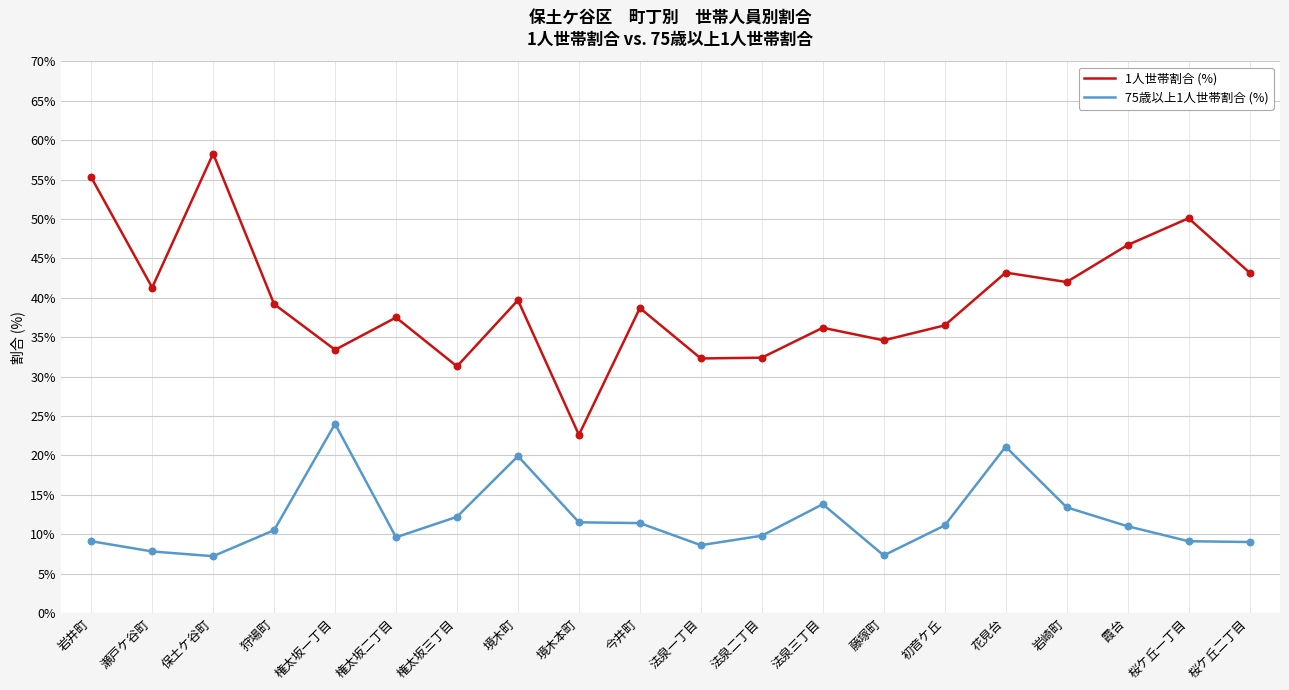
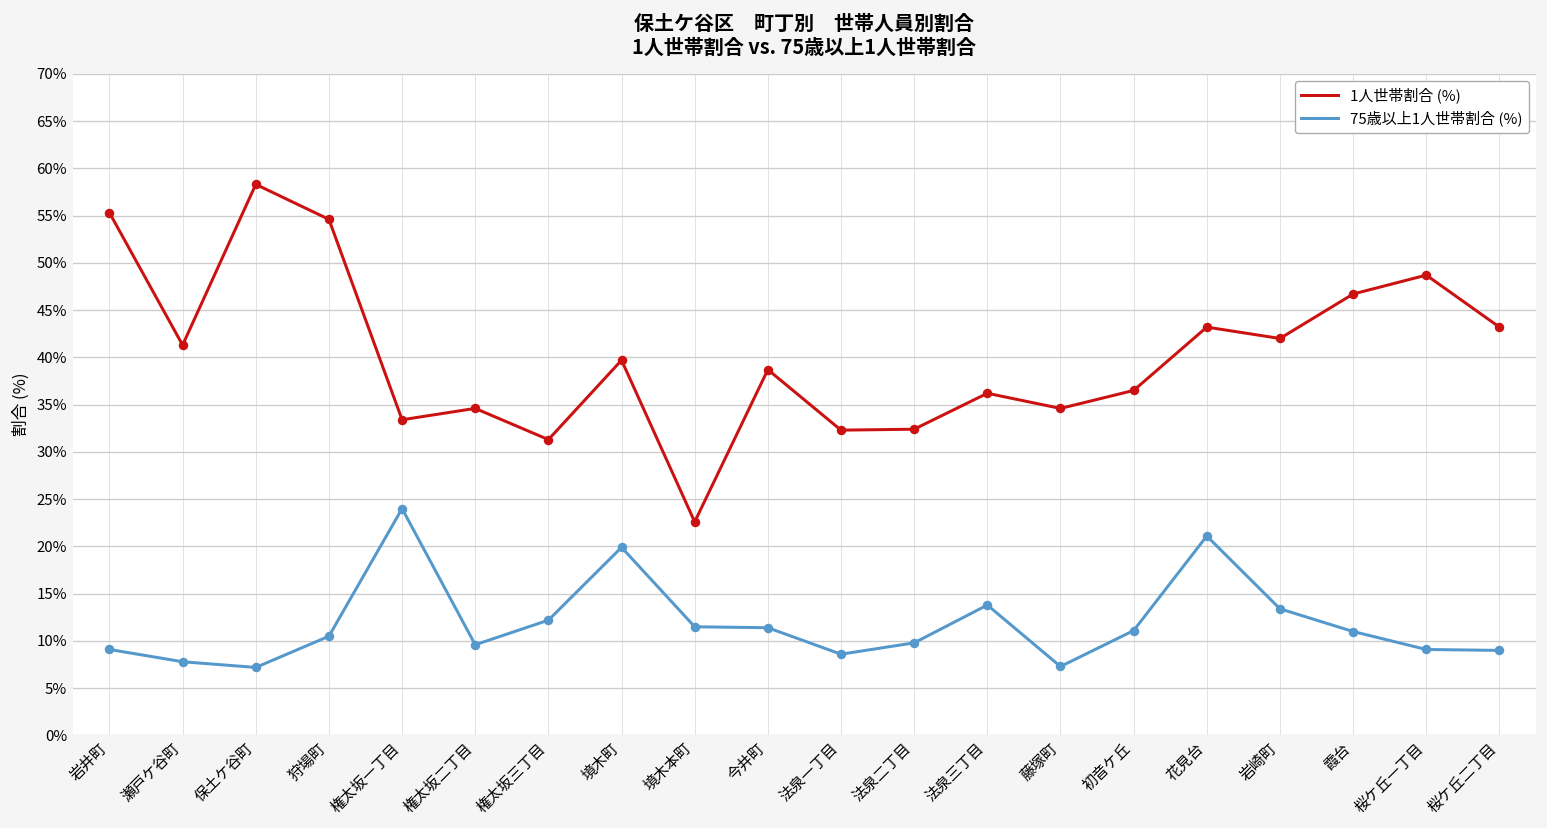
  {
    "1人世帯割合 (%)": {
      "岩井町": "55%",
      "瀬戸ケ谷町": "41%",
      "保土ケ谷町": "58%",
-     "狩場町": "39%",
+     "狩場町": "55%",
      "権太坂一丁目": "33%",
-     "権太坂二丁目": "38%",
+     "権太坂二丁目": "35%",
      "権太坂三丁目": "31%",
      "境木町": "40%",
      "境木本町": "23%",
      "今井町": "39%",
      "法泉一丁目": "32%",
      "法泉二丁目": "32%",
      "法泉三丁目": "36%",
      "藤塚町": "35%",
      "初音ケ丘": "37%",
      "花見台": "43%",
      "岩崎町": "42%",
      "霞台": "47%",
-     "桜ケ丘一丁目": "50%",
+     "桜ケ丘一丁目": "49%",
      "桜ケ丘二丁目": "43%"
    },
    "75歳以上1人世帯割合 (%)": {
      "岩井町": "9%",
      "瀬戸ケ谷町": "8%",
      "保土ケ谷町": "7%",
      "狩場町": "11%",
      "権太坂一丁目": "24%",
      "権太坂二丁目": "10%",
      "権太坂三丁目": "12%",
      "境木町": "20%",
      "境木本町": "12%",
      "今井町": "11%",
      "法泉一丁目": "9%",
      "法泉二丁目": "10%",
      "法泉三丁目": "14%",
      "藤塚町": "7%",
      "初音ケ丘": "11%",
      "花見台": "21%",
      "岩崎町": "13%",
      "霞台": "11%",
      "桜ケ丘一丁目": "9%",
      "桜ケ丘二丁目": "9%"
    }
  }
